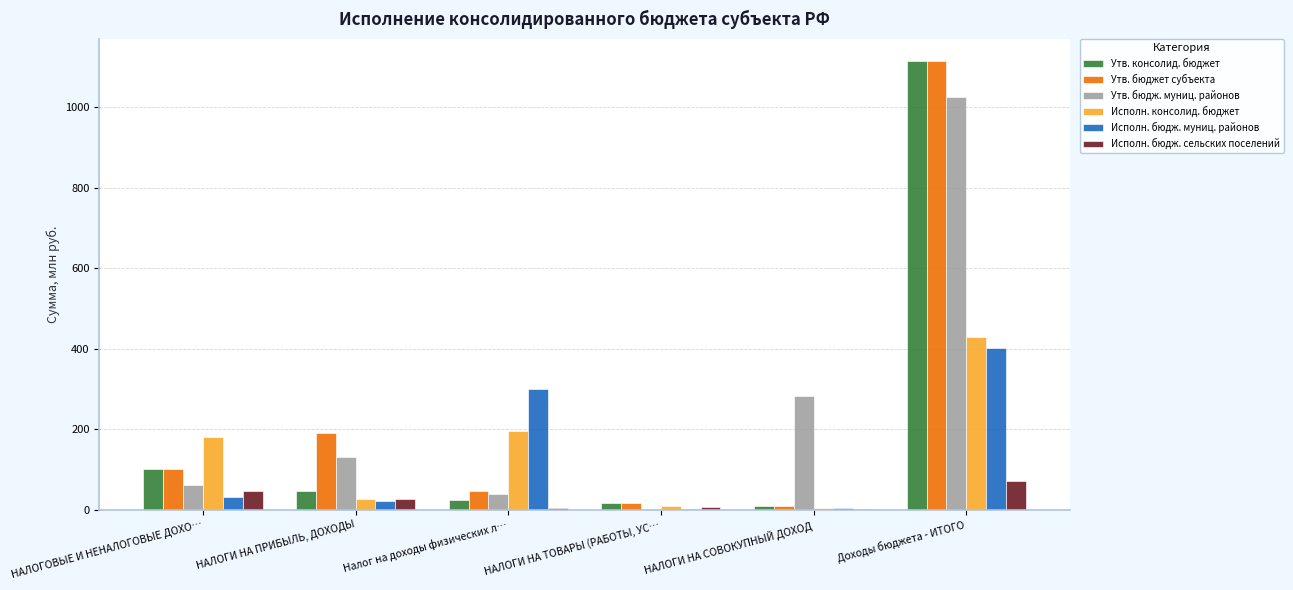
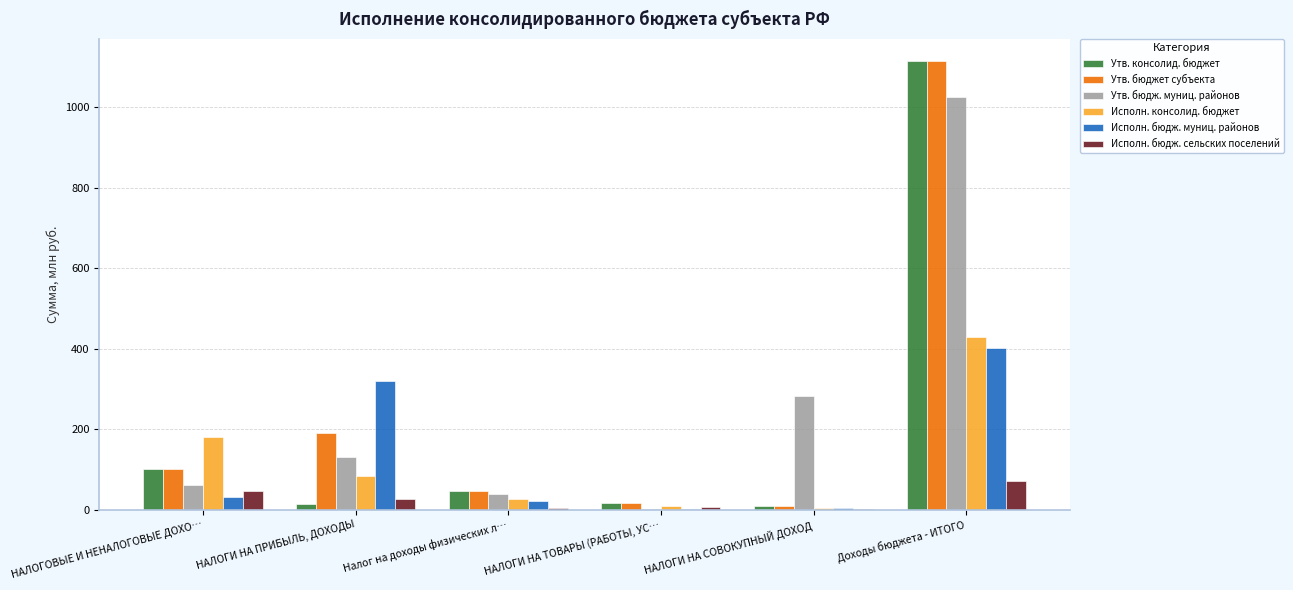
  {
    "Утв. консолид. бюджет": {
      "НАЛОГОВЫЕ И НЕНАЛОГОВЫЕ ДОХО…": 100,
-     "НАЛОГИ НА ПРИБЫЛЬ, ДОХОДЫ": 50,
-     "Налог на доходы физических л…": 20,
+     "НАЛОГИ НА ПРИБЫЛЬ, ДОХОДЫ": 10,
+     "Налог на доходы физических л…": 50,
      "НАЛОГИ НА ТОВАРЫ (РАБОТЫ, УС…": 20,
      "НАЛОГИ НА СОВОКУПНЫЙ ДОХОД": 10,
      "Доходы бюджета - ИТОГО": 1110
    },
    "Утв. бюджет субъекта": {
      "НАЛОГОВЫЕ И НЕНАЛОГОВЫЕ ДОХО…": 100,
      "НАЛОГИ НА ПРИБЫЛЬ, ДОХОДЫ": 190,
      "Налог на доходы физических л…": 50,
      "НАЛОГИ НА ТОВАРЫ (РАБОТЫ, УС…": 20,
      "НАЛОГИ НА СОВОКУПНЫЙ ДОХОД": 10,
      "Доходы бюджета - ИТОГО": 1110
    },
    "Утв. бюдж. муниц. районов": {
      "НАЛОГОВЫЕ И НЕНАЛОГОВЫЕ ДОХО…": 60,
      "НАЛОГИ НА ПРИБЫЛЬ, ДОХОДЫ": 130,
      "Налог на доходы физических л…": 40,
      "НАЛОГИ НА СОВОКУПНЫЙ ДОХОД": 280,
      "Доходы бюджета - ИТОГО": 1030
    },
    "Исполн. консолид. бюджет": {
      "НАЛОГОВЫЕ И НЕНАЛОГОВЫЕ ДОХО…": 180,
-     "НАЛОГИ НА ПРИБЫЛЬ, ДОХОДЫ": 30,
-     "Налог на доходы физических л…": 190,
+     "НАЛОГИ НА ПРИБЫЛЬ, ДОХОДЫ": 80,
+     "Налог на доходы физических л…": 30,
      "НАЛОГИ НА ТОВАРЫ (РАБОТЫ, УС…": 10,
      "Доходы бюджета - ИТОГО": 430
    },
    "Исполн. бюдж. муниц. районов": {
      "НАЛОГОВЫЕ И НЕНАЛОГОВЫЕ ДОХО…": 30,
-     "НАЛОГИ НА ПРИБЫЛЬ, ДОХОДЫ": 20,
-     "Налог на доходы физических л…": 300,
+     "НАЛОГИ НА ПРИБЫЛЬ, ДОХОДЫ": 320,
+     "Налог на доходы физических л…": 20,
      "Доходы бюджета - ИТОГО": 400
    },
    "Исполн. бюдж. сельских поселений": {
      "НАЛОГОВЫЕ И НЕНАЛОГОВЫЕ ДОХО…": 50,
      "НАЛОГИ НА ПРИБЫЛЬ, ДОХОДЫ": 30,
      "НАЛОГИ НА ТОВАРЫ (РАБОТЫ, УС…": 10,
      "Доходы бюджета - ИТОГО": 70
    }
  }
